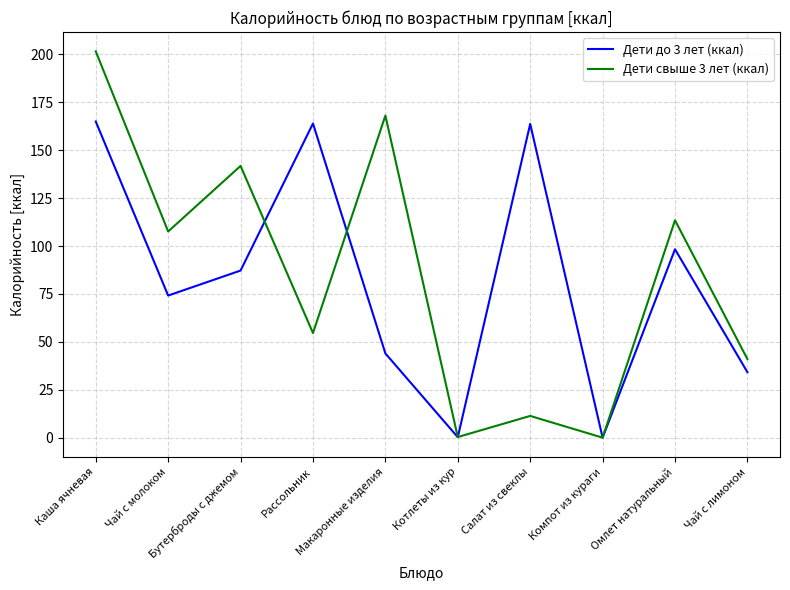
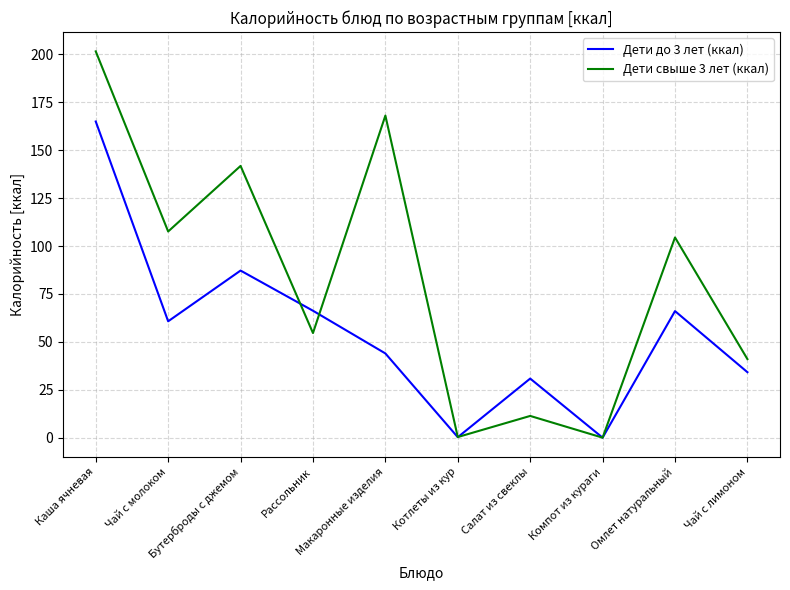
  {
    "Дети до 3 лет (ккал)": {
      "Каша ячневая": 165,
-     "Чай с молоком": 74,
+     "Чай с молоком": 61,
      "Бутерброды с джемом": 87,
-     "Рассольник": 164,
+     "Рассольник": 66,
      "Макаронные изделия": 44,
-     "Салат из свеклы": 164,
-     "Омлет натуральный": 98,
+     "Салат из свеклы": 31,
+     "Омлет натуральный": 66,
      "Чай с лимоном": 34
    },
    "Дети свыше 3 лет (ккал)": {
      "Каша ячневая": 202,
      "Чай с молоком": 108,
      "Бутерброды с джемом": 142,
      "Рассольник": 55,
      "Макаронные изделия": 168,
      "Салат из свеклы": 11,
-     "Омлет натуральный": 113,
+     "Омлет натуральный": 104,
      "Чай с лимоном": 41
    }
  }
